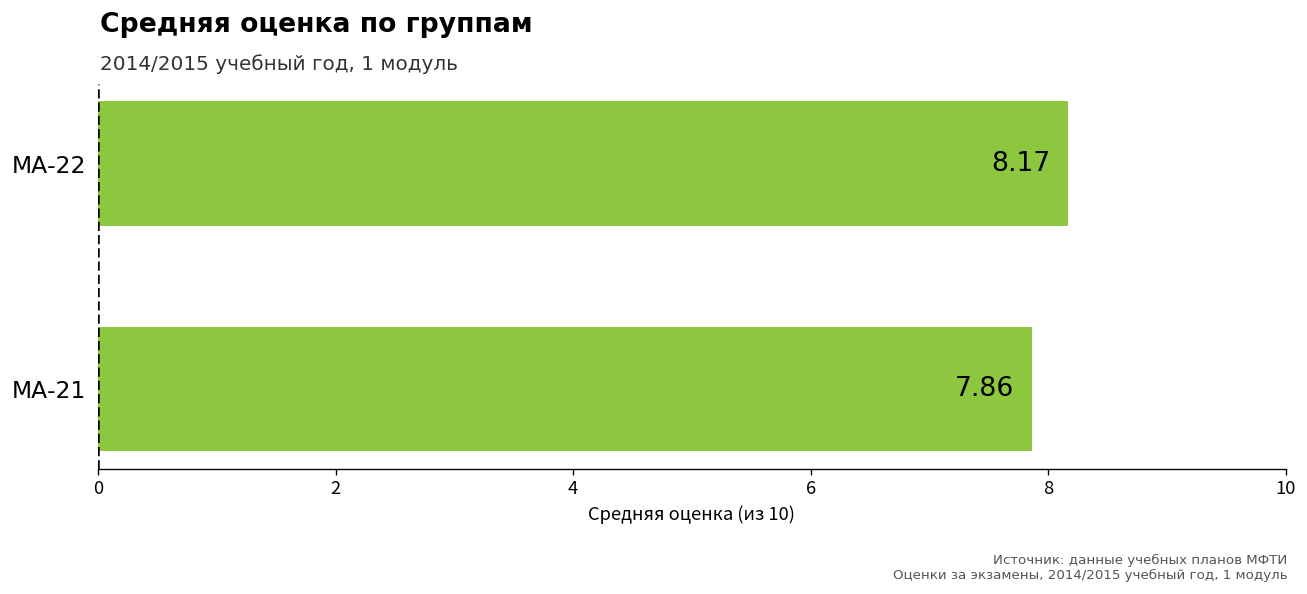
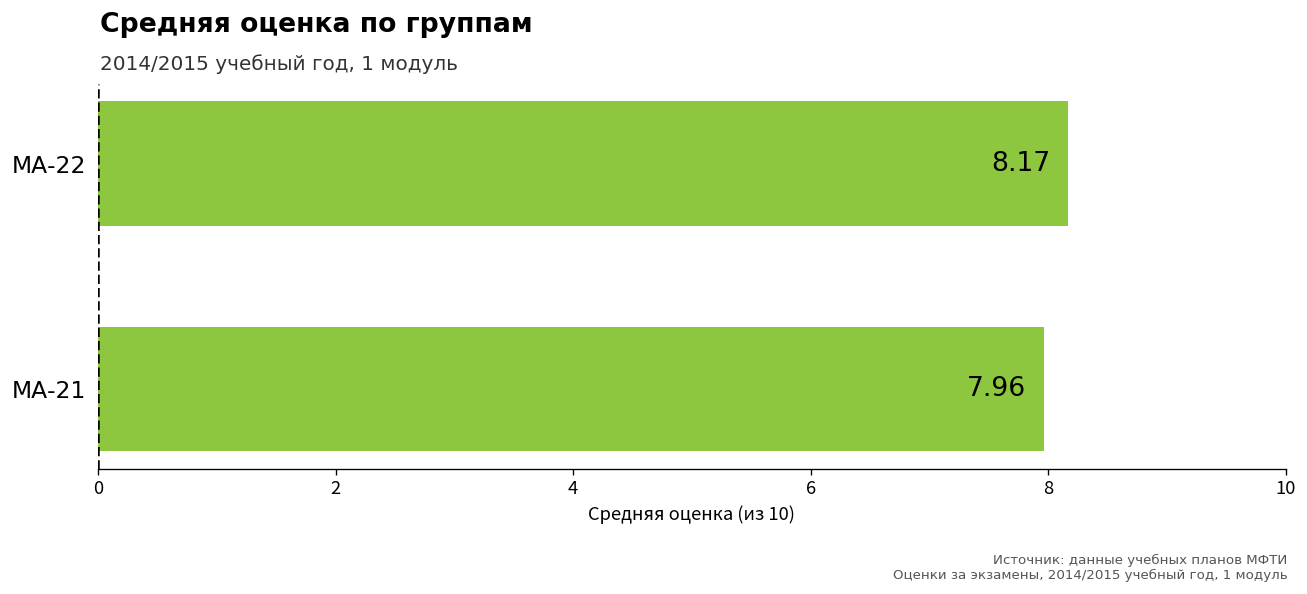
  {
    "МА-22": 8.17,
-   "МА-21": 7.86
+   "МА-21": 7.96
  }
